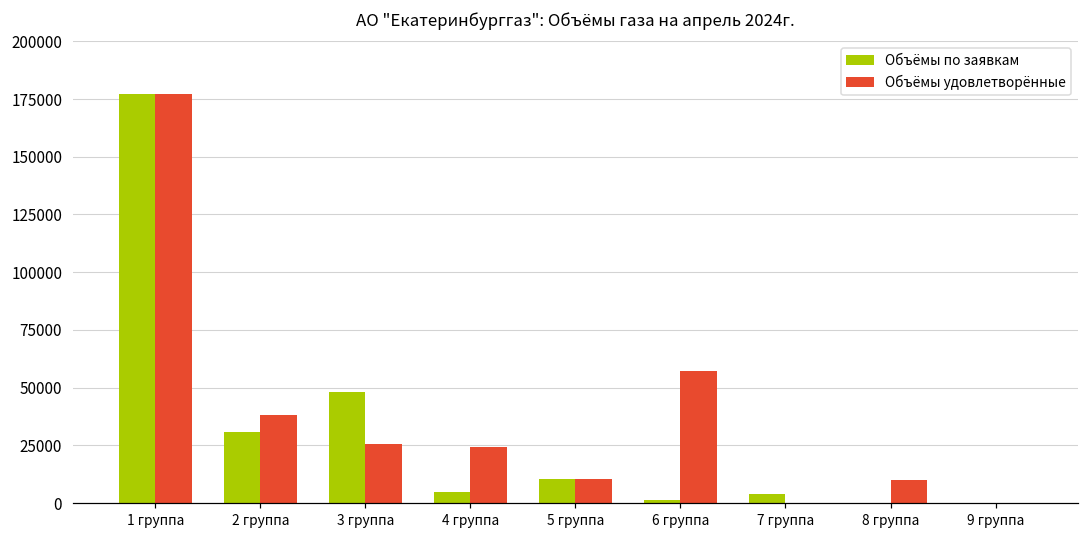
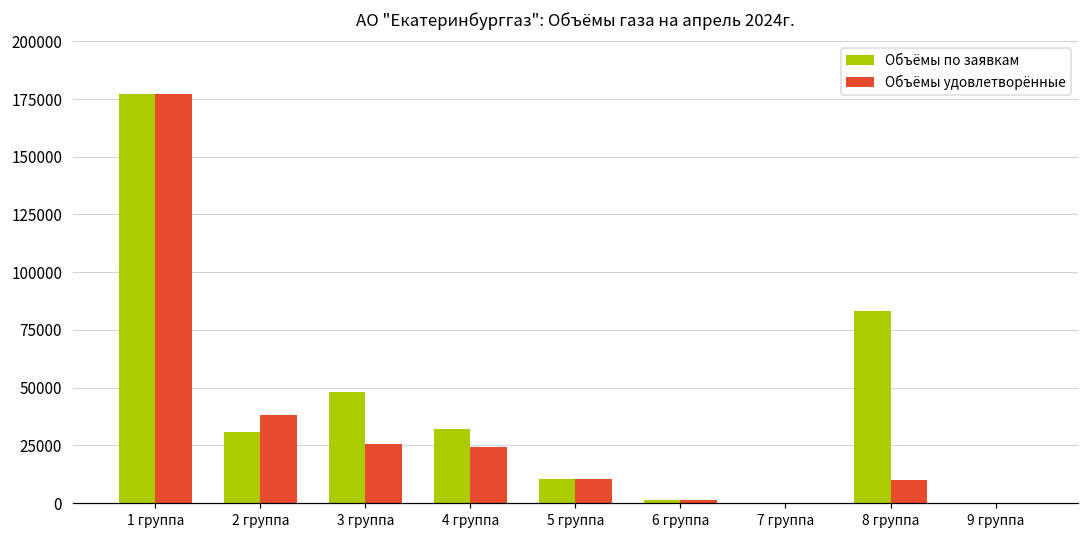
  {
    "Объёмы по заявкам": {
      "1 группа": 177000,
      "2 группа": 31000,
      "3 группа": 48000,
-     "4 группа": 5000,
+     "4 группа": 32000,
      "5 группа": 11000,
      "6 группа": 1000,
-     "7 группа": 4000,
-     "8 группа": 0
+     "7 группа": 0,
+     "8 группа": 83000
    },
    "Объёмы удовлетворённые": {
      "1 группа": 177000,
      "2 группа": 38000,
      "3 группа": 25000,
      "4 группа": 24000,
      "5 группа": 11000,
-     "6 группа": 57000,
+     "6 группа": 1000,
      "8 группа": 10000
    }
  }
